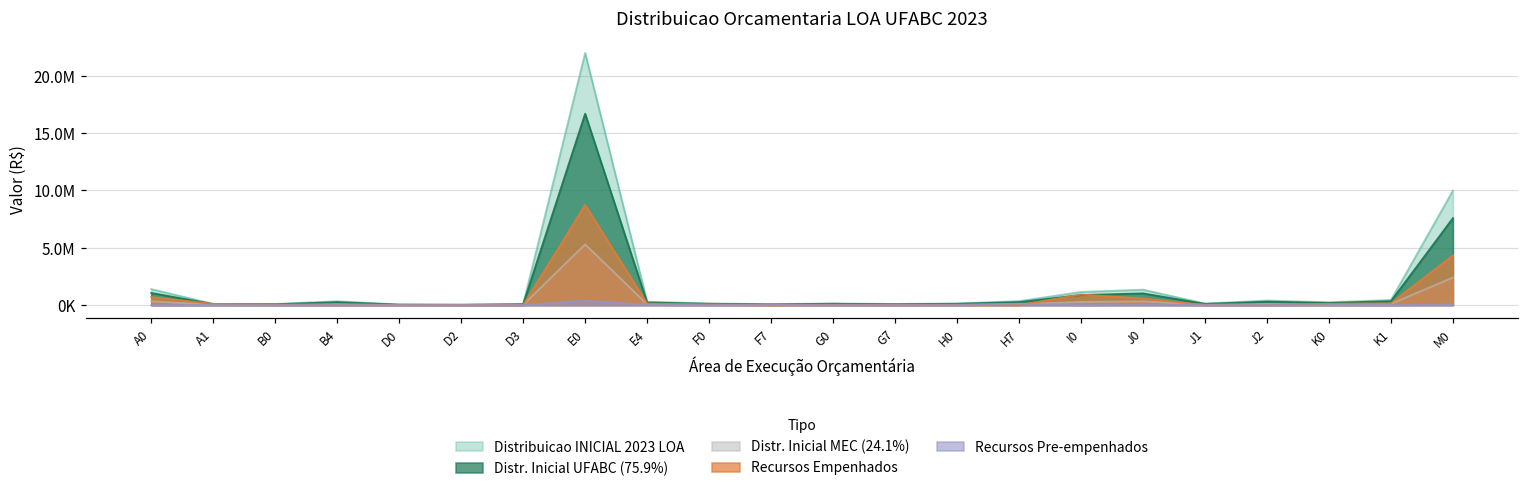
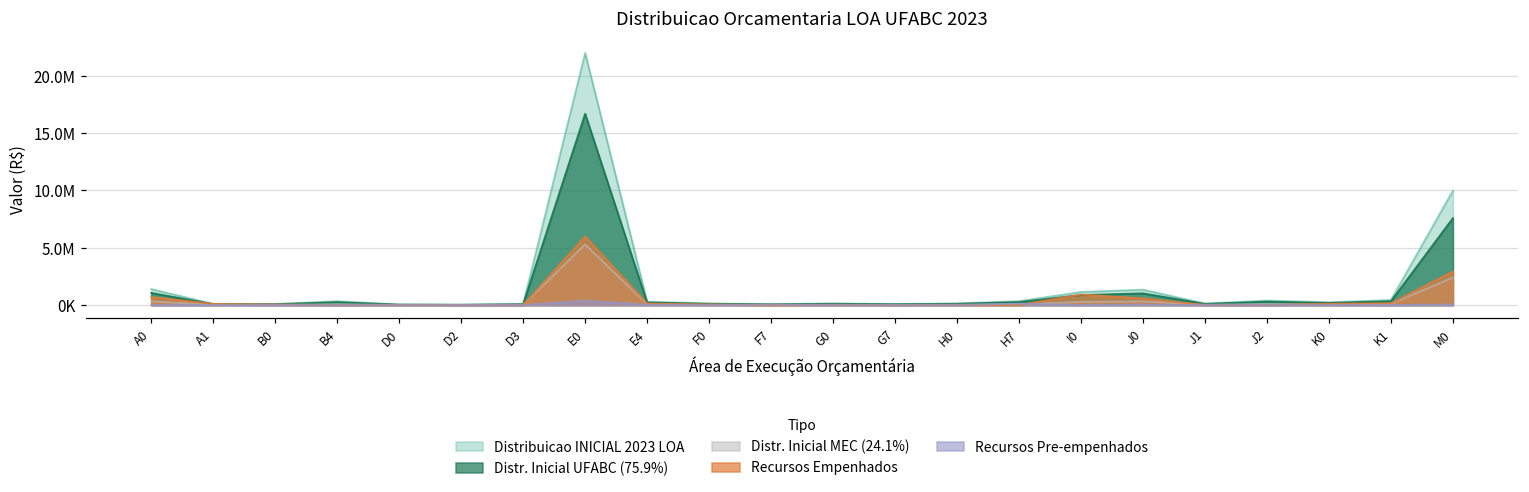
  {
    "Distr. Inicial UFABC (75.9%)": {
      "A0": 1100000,
      "E0": 16700000,
      "J0": 1000000,
      "M0": 7600000
    },
    "Recursos Empenhados": {
      "A0": 700000,
-     "E0": 8700000,
+     "E0": 6000000,
      "J0": 600000,
-     "M0": 4300000
+     "M0": 2900000
    }
  }
